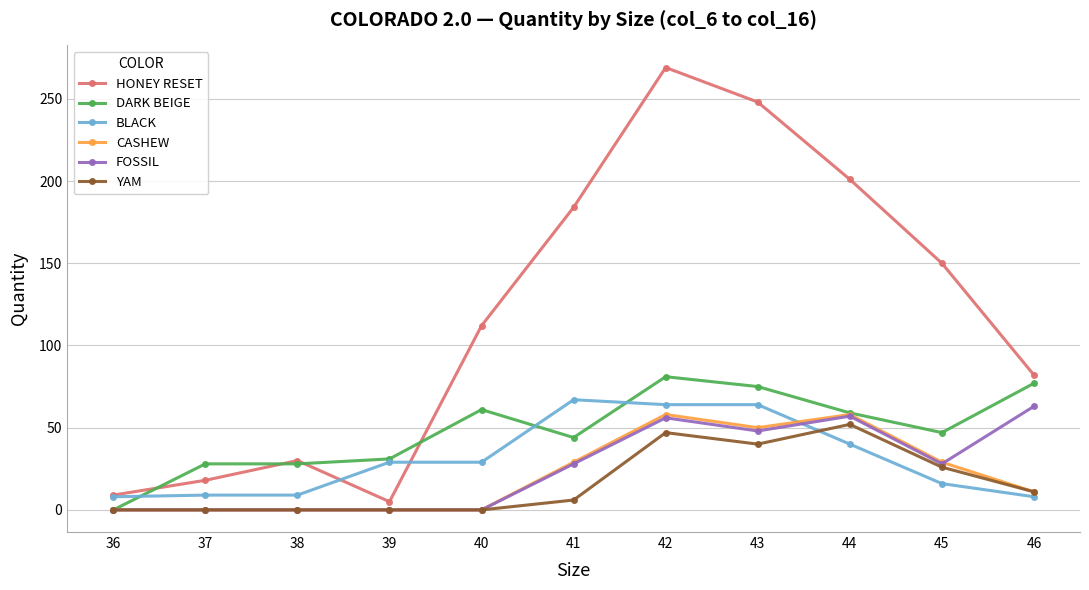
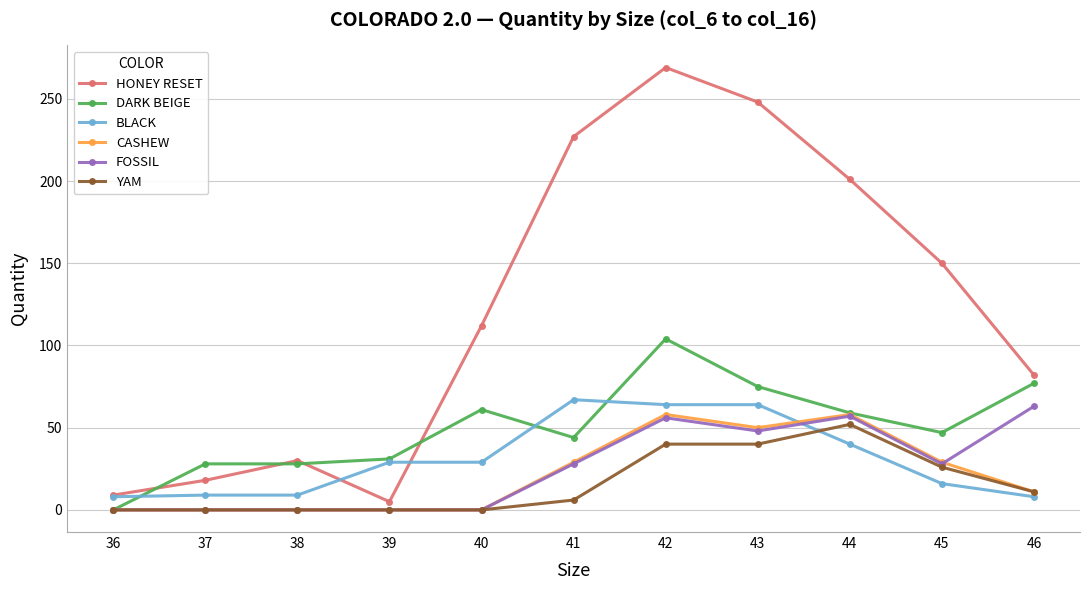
  {
    "HONEY RESET": {
      "37": 18,
      "38": 30,
      "39": 5,
      "40": 112,
-     "41": 184,
+     "41": 227,
      "42": 269,
      "43": 248,
      "44": 201,
      "45": 150,
      "46": 82
    },
    "DARK BEIGE": {
      "37": 28,
      "38": 28,
      "39": 31,
      "40": 61,
      "41": 44,
-     "42": 81,
+     "42": 104,
      "43": 75,
      "45": 47,
      "46": 77
    },
    "BLACK": {
      "37": 9,
      "38": 9,
      "39": 29,
      "40": 29,
      "41": 67,
      "42": 64,
      "43": 64,
      "44": 40,
      "45": 16,
      "46": 8
    },
    "CASHEW": {
      "42": 58,
      "43": 50
    },
    "FOSSIL": {
      "42": 56,
      "43": 48,
      "46": 63
    },
    "YAM": {
      "41": 6,
-     "42": 47,
+     "42": 40,
      "43": 40,
      "44": 52,
      "45": 26
    }
  }
